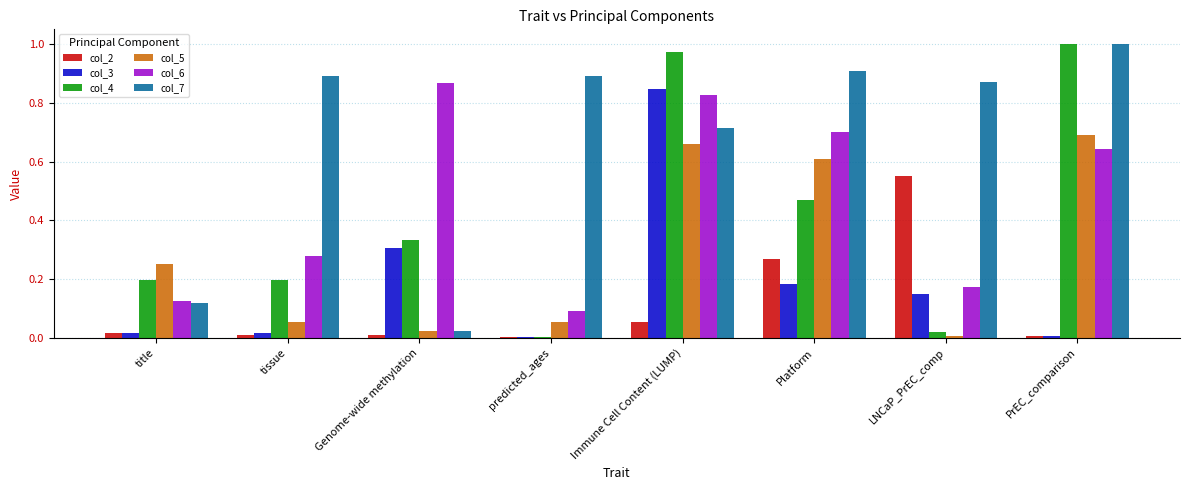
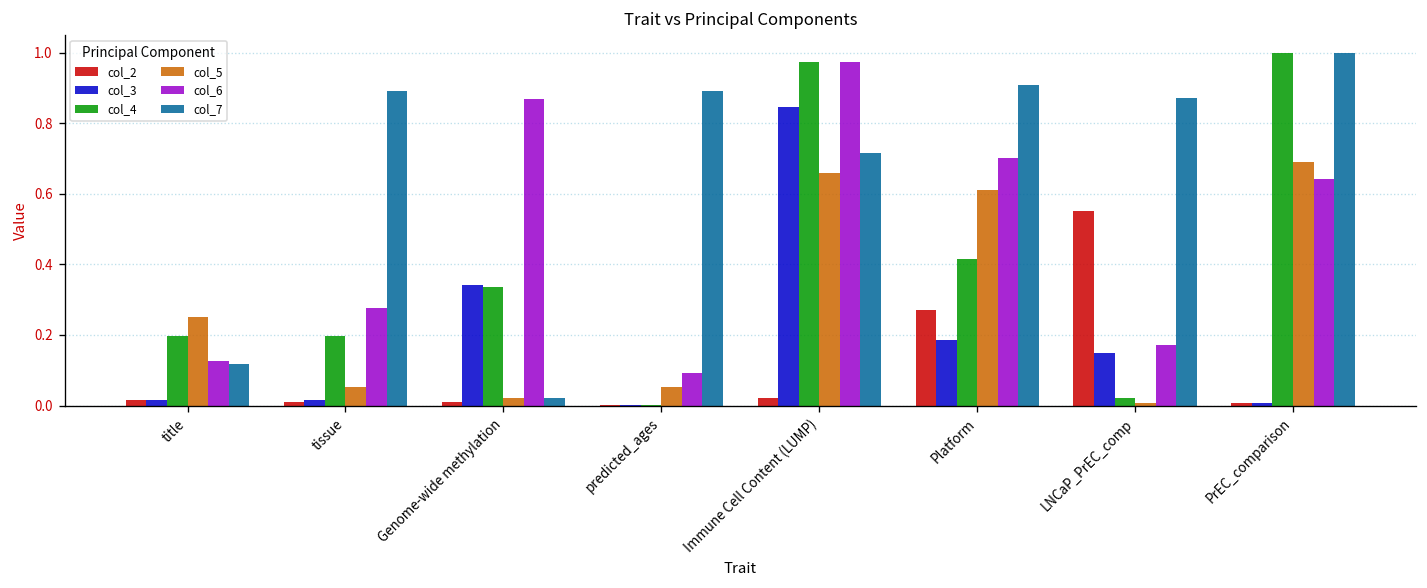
  {
    "col_2": {
      "title": 0.02,
      "tissue": 0.01,
      "Genome-wide methylation": 0.01,
-     "Immune Cell Content (LUMP)": 0.06,
+     "Immune Cell Content (LUMP)": 0.02,
      "Platform": 0.27,
      "LNCaP_PrEC_comp": 0.55
    },
    "col_3": {
      "title": 0.02,
      "tissue": 0.02,
-     "Genome-wide methylation": 0.30,
+     "Genome-wide methylation": 0.34,
      "Immune Cell Content (LUMP)": 0.85,
      "Platform": 0.18,
      "LNCaP_PrEC_comp": 0.15
    },
    "col_4": {
      "title": 0.20,
      "tissue": 0.20,
      "Genome-wide methylation": 0.33,
      "Immune Cell Content (LUMP)": 0.97,
-     "Platform": 0.47,
+     "Platform": 0.42,
      "LNCaP_PrEC_comp": 0.02,
      "PrEC_comparison": 1.00
    },
    "col_5": {
      "title": 0.25,
      "tissue": 0.05,
      "Genome-wide methylation": 0.02,
      "predicted_ages": 0.05,
      "Immune Cell Content (LUMP)": 0.66,
      "Platform": 0.61,
      "PrEC_comparison": 0.69
    },
    "col_6": {
      "title": 0.13,
      "tissue": 0.28,
      "Genome-wide methylation": 0.87,
      "predicted_ages": 0.09,
-     "Immune Cell Content (LUMP)": 0.83,
+     "Immune Cell Content (LUMP)": 0.97,
      "Platform": 0.70,
      "LNCaP_PrEC_comp": 0.17,
      "PrEC_comparison": 0.64
    },
    "col_7": {
      "title": 0.12,
      "tissue": 0.89,
      "Genome-wide methylation": 0.02,
      "predicted_ages": 0.89,
      "Immune Cell Content (LUMP)": 0.71,
      "Platform": 0.91,
      "LNCaP_PrEC_comp": 0.87,
      "PrEC_comparison": 1.00
    }
  }
